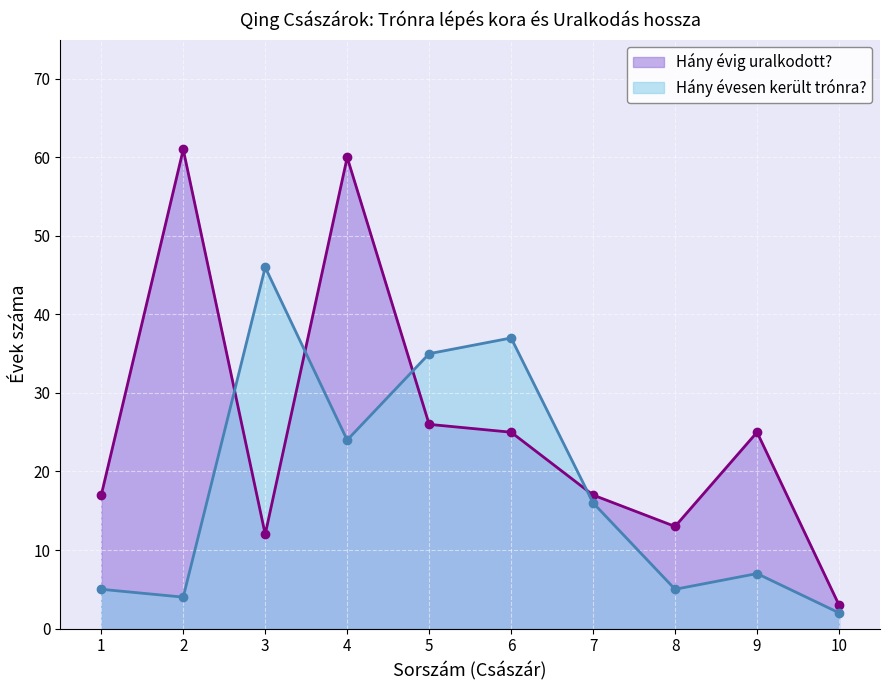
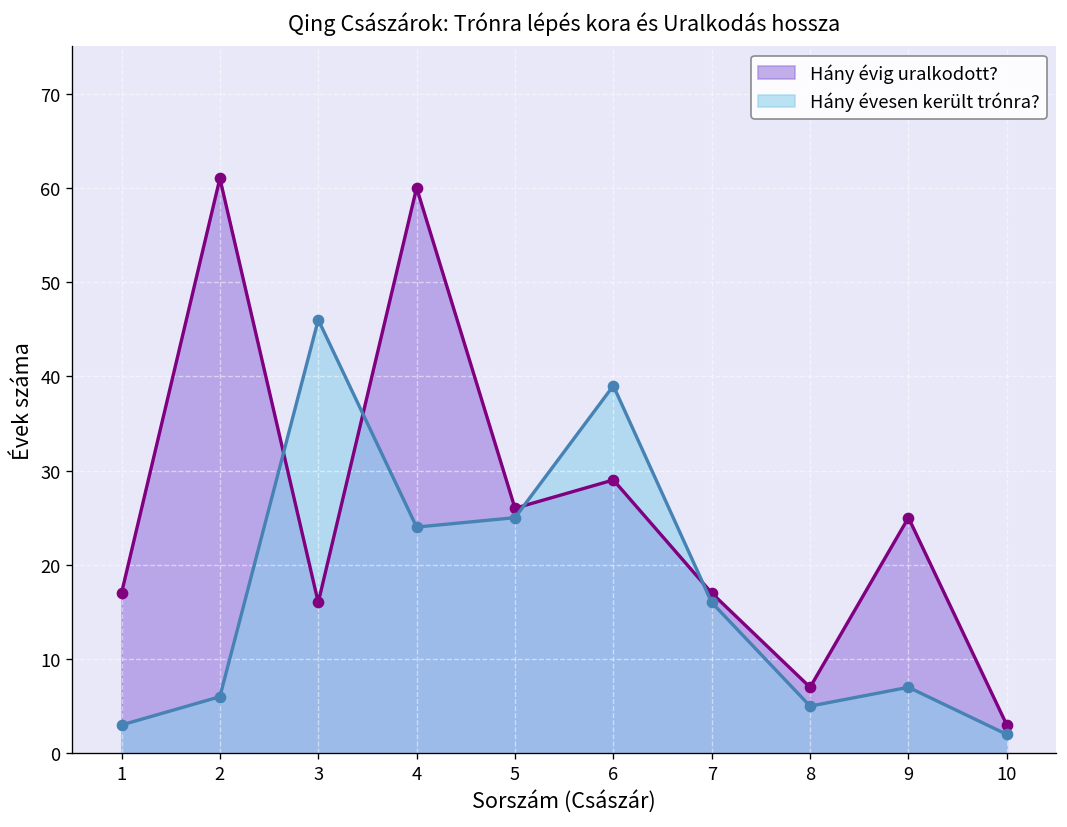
  {
    "Hány évig uralkodott?": {
      "1": 17,
      "2": 61,
-     "3": 12,
+     "3": 16,
      "4": 60,
      "5": 26,
-     "6": 25,
+     "6": 29,
      "7": 17,
-     "8": 13,
+     "8": 7,
      "9": 25,
      "10": 3
    },
    "Hány évesen került trónra?": {
-     "1": 5,
-     "2": 4,
+     "1": 3,
+     "2": 6,
      "3": 46,
      "4": 24,
-     "5": 35,
-     "6": 37,
+     "5": 25,
+     "6": 39,
      "7": 16,
      "8": 5,
      "9": 7,
      "10": 2
    }
  }
